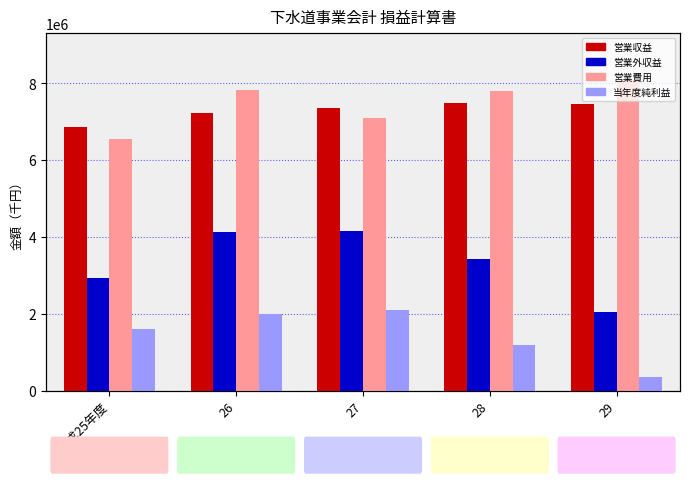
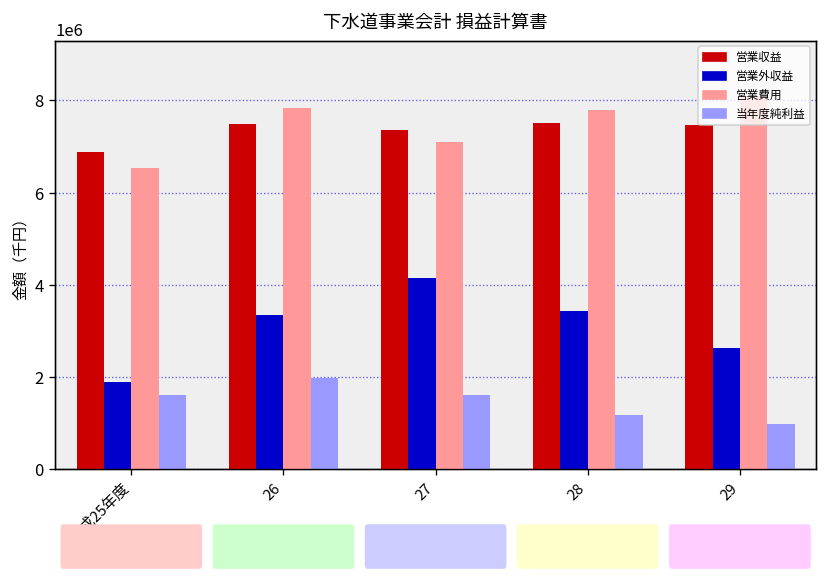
  {
    "営業収益": {
      "平成25年度": 6900000,
-     "26": 7200000,
+     "26": 7500000,
      "27": 7400000,
      "28": 7500000,
      "29": 7500000
    },
    "営業外収益": {
-     "平成25年度": 2900000,
-     "26": 4100000,
+     "平成25年度": 1900000,
+     "26": 3300000,
      "27": 4200000,
      "28": 3400000,
-     "29": 2100000
+     "29": 2600000
    },
    "営業費用": {
      "平成25年度": 6500000,
      "26": 7800000,
      "27": 7100000,
      "28": 7800000
    },
    "当年度純利益": {
      "平成25年度": 1600000,
      "26": 2000000,
-     "27": 2100000,
+     "27": 1600000,
      "28": 1200000,
-     "29": 400000
+     "29": 1000000
    }
  }
